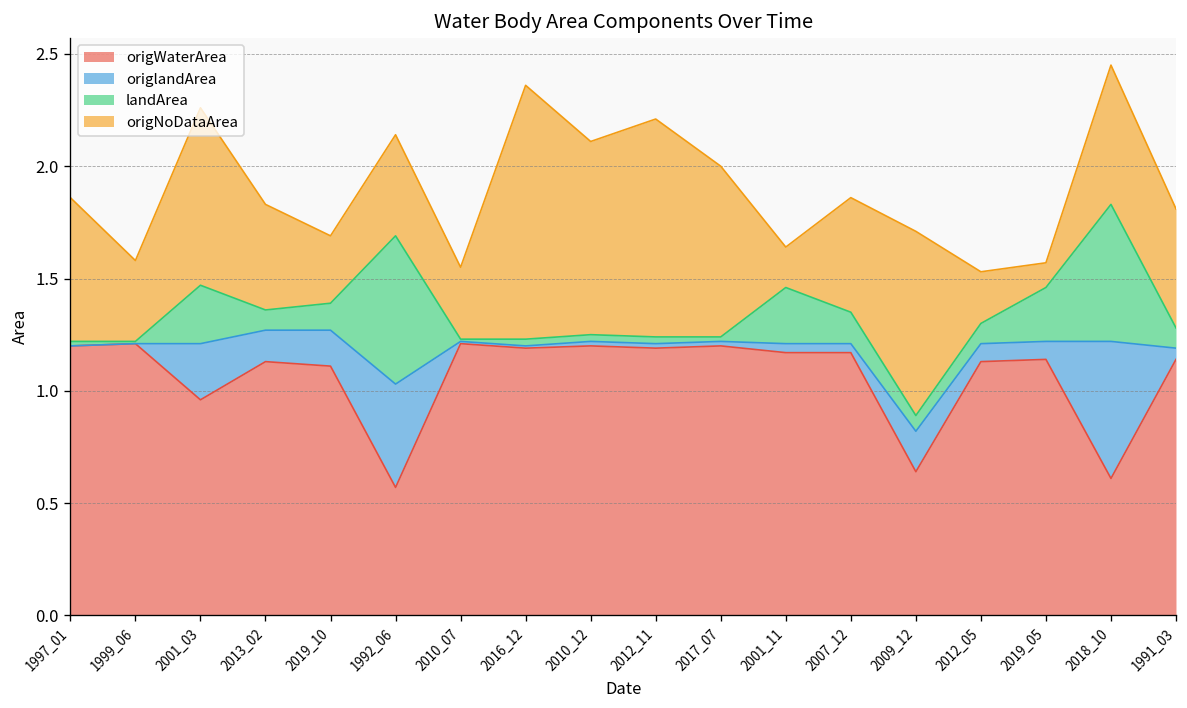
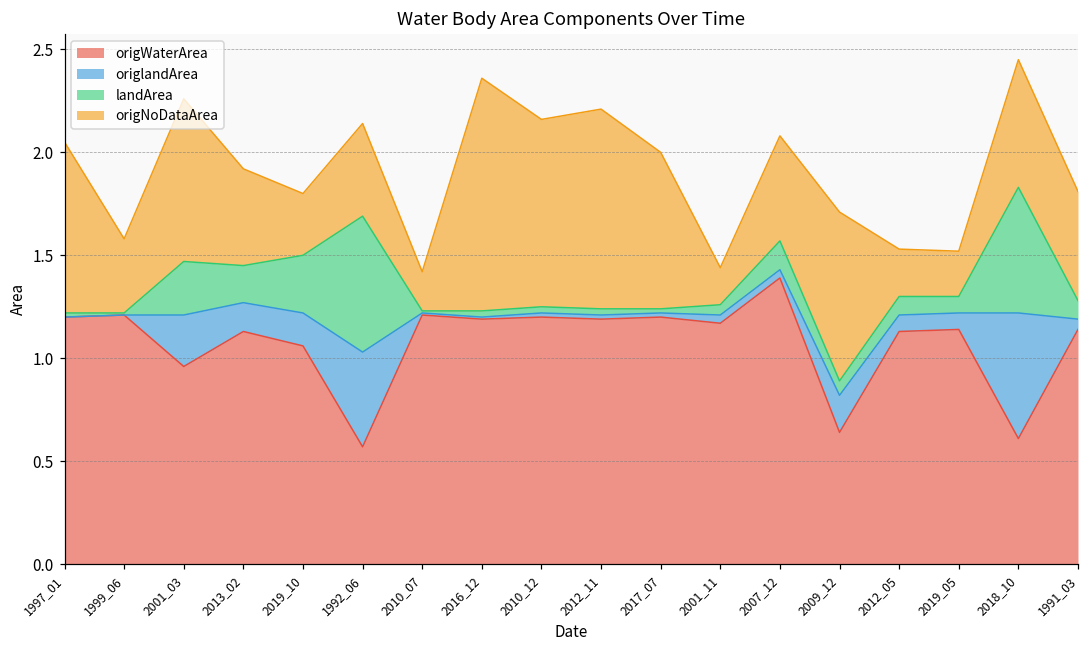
  {
    "origWaterArea": {
      "2001_03": 0.96,
      "2013_02": 1.13,
-     "2019_10": 1.11,
+     "2019_10": 1.06,
      "1992_06": 0.57,
      "2010_12": 1.20,
      "2012_11": 1.19,
      "2017_07": 1.20,
      "2001_11": 1.17,
-     "2007_12": 1.17,
+     "2007_12": 1.39,
      "2009_12": 0.64,
      "2012_05": 1.13,
      "2019_05": 1.14,
      "2018_10": 0.61,
      "1991_03": 1.14
    },
    "origlandArea": {
      "2001_03": 0.25,
      "2013_02": 0.14,
      "2019_10": 0.16,
      "1992_06": 0.46,
      "2010_12": 0.02,
      "2012_11": 0.02,
      "2017_07": 0.02,
      "2001_11": 0.04,
      "2007_12": 0.04,
      "2009_12": 0.18,
      "2012_05": 0.08,
      "2019_05": 0.08,
      "2018_10": 0.61,
      "1991_03": 0.05
    },
    "landArea": {
      "1997_01": 0.02,
      "2001_03": 0.26,
-     "2013_02": 0.09,
-     "2019_10": 0.12,
+     "2013_02": 0.18,
+     "2019_10": 0.28,
      "1992_06": 0.66,
      "2016_12": 0.03,
      "2010_12": 0.03,
      "2012_11": 0.03,
      "2017_07": 0.02,
-     "2001_11": 0.25,
+     "2001_11": 0.05,
      "2007_12": 0.14,
      "2009_12": 0.07,
      "2012_05": 0.09,
-     "2019_05": 0.24,
+     "2019_05": 0.08,
      "2018_10": 0.61,
      "1991_03": 0.09
    },
    "origNoDataArea": {
-     "1997_01": 0.64,
+     "1997_01": 0.83,
      "1999_06": 0.36,
      "2013_02": 0.47,
      "2019_10": 0.30,
      "1992_06": 0.45,
-     "2010_07": 0.32,
+     "2010_07": 0.19,
      "2016_12": 1.13,
-     "2010_12": 0.86,
+     "2010_12": 0.91,
      "2012_11": 0.97,
      "2017_07": 0.76,
      "2001_11": 0.18,
      "2007_12": 0.51,
      "2009_12": 0.82,
      "2012_05": 0.23,
-     "2019_05": 0.11,
+     "2019_05": 0.22,
      "2018_10": 0.62,
      "1991_03": 0.53
    }
  }
